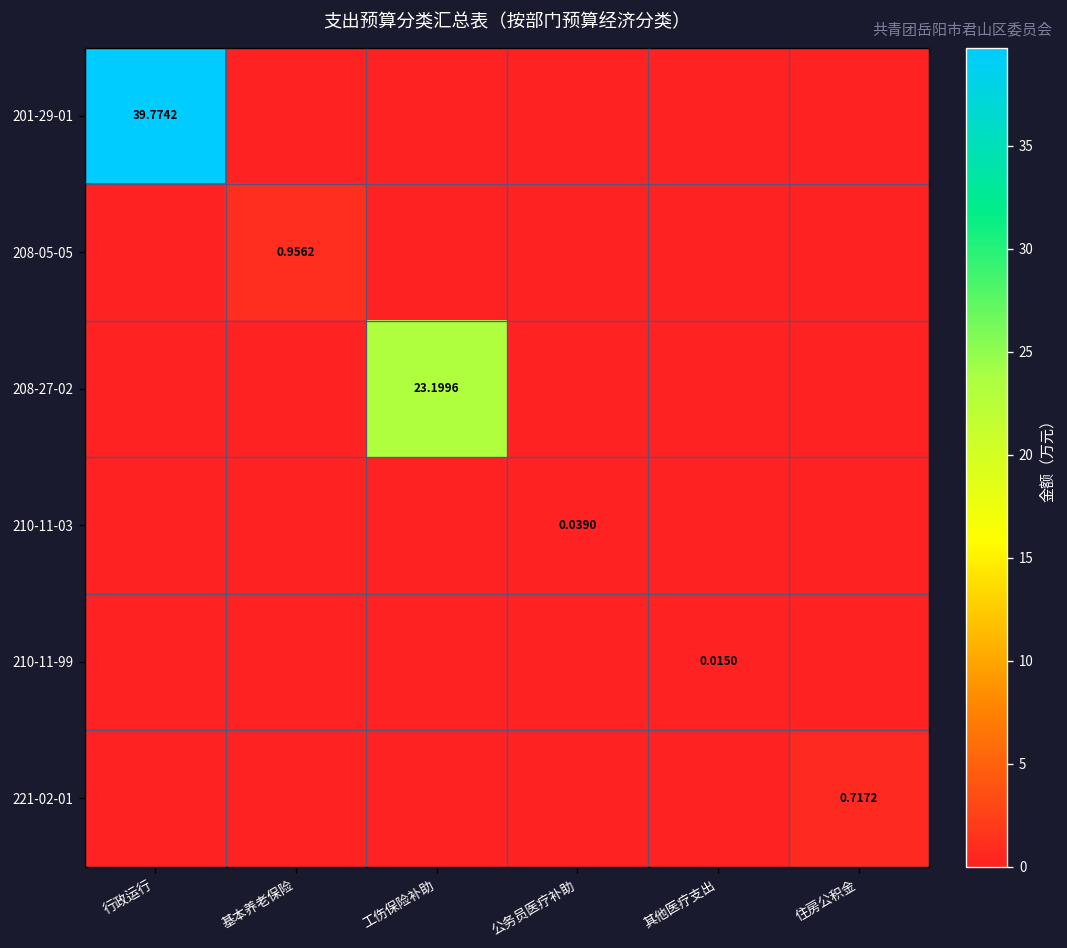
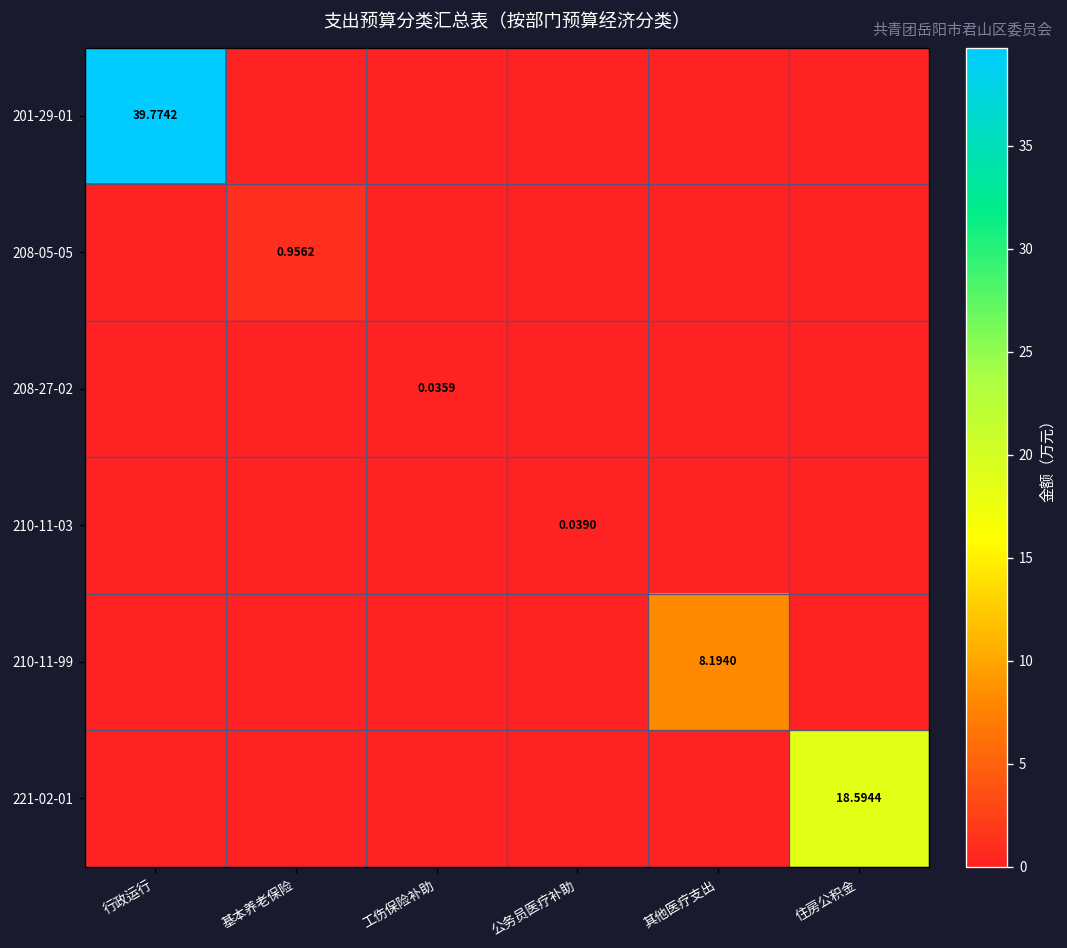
  {
    "201-29-01": {
      "行政运行": 39.7742
    },
    "208-05-05": {
      "基本养老保险": 0.9562
    },
    "208-27-02": {
-     "工伤保险补助": 23.1996
+     "工伤保险补助": 0.0359
    },
    "210-11-03": {
      "公务员医疗补助": 0.0390
    },
    "210-11-99": {
-     "其他医疗支出": 0.0150
+     "其他医疗支出": 8.1940
    },
    "221-02-01": {
-     "住房公积金": 0.7172
+     "住房公积金": 18.5944
    }
  }
